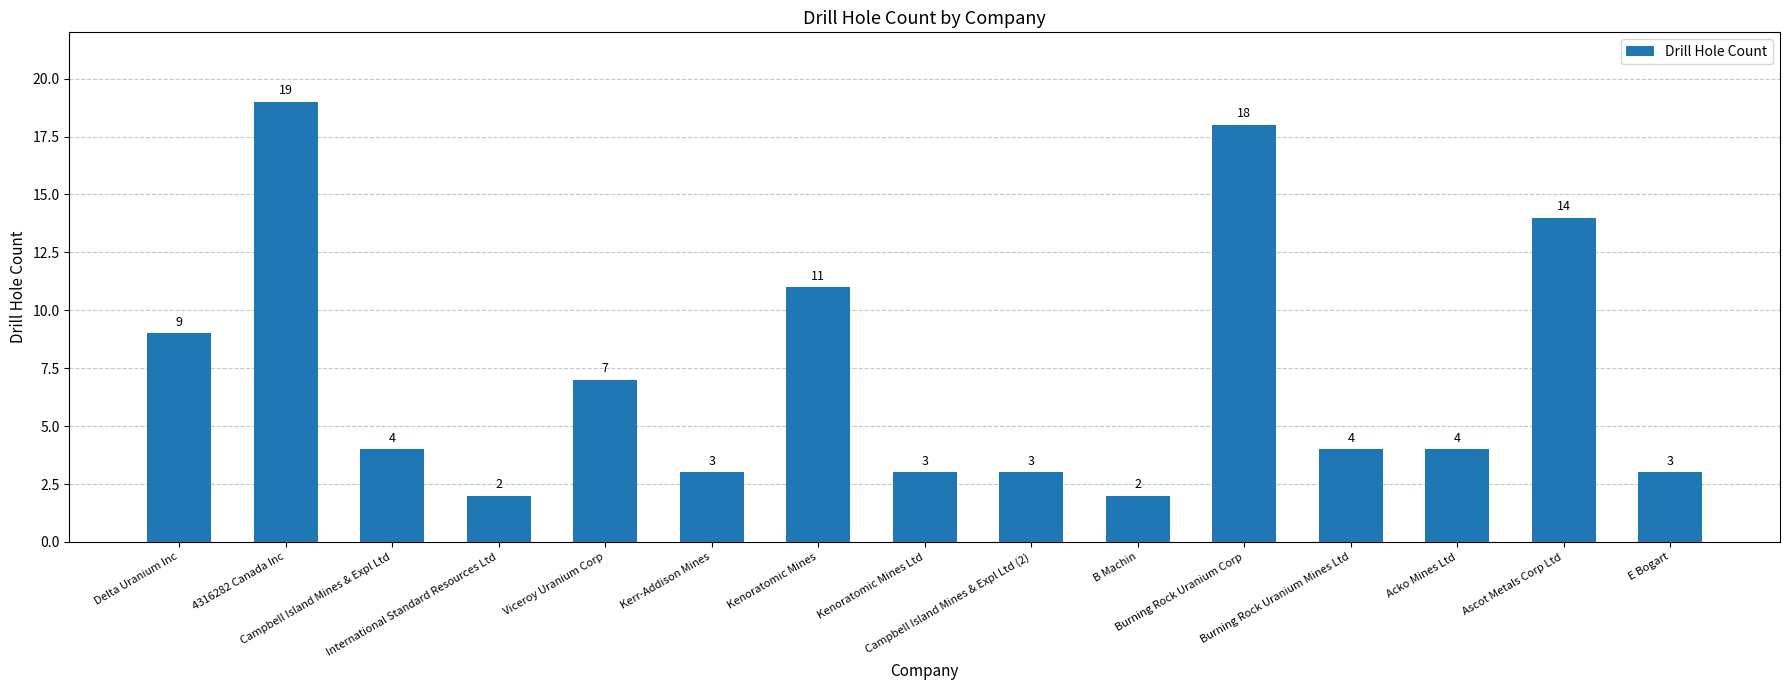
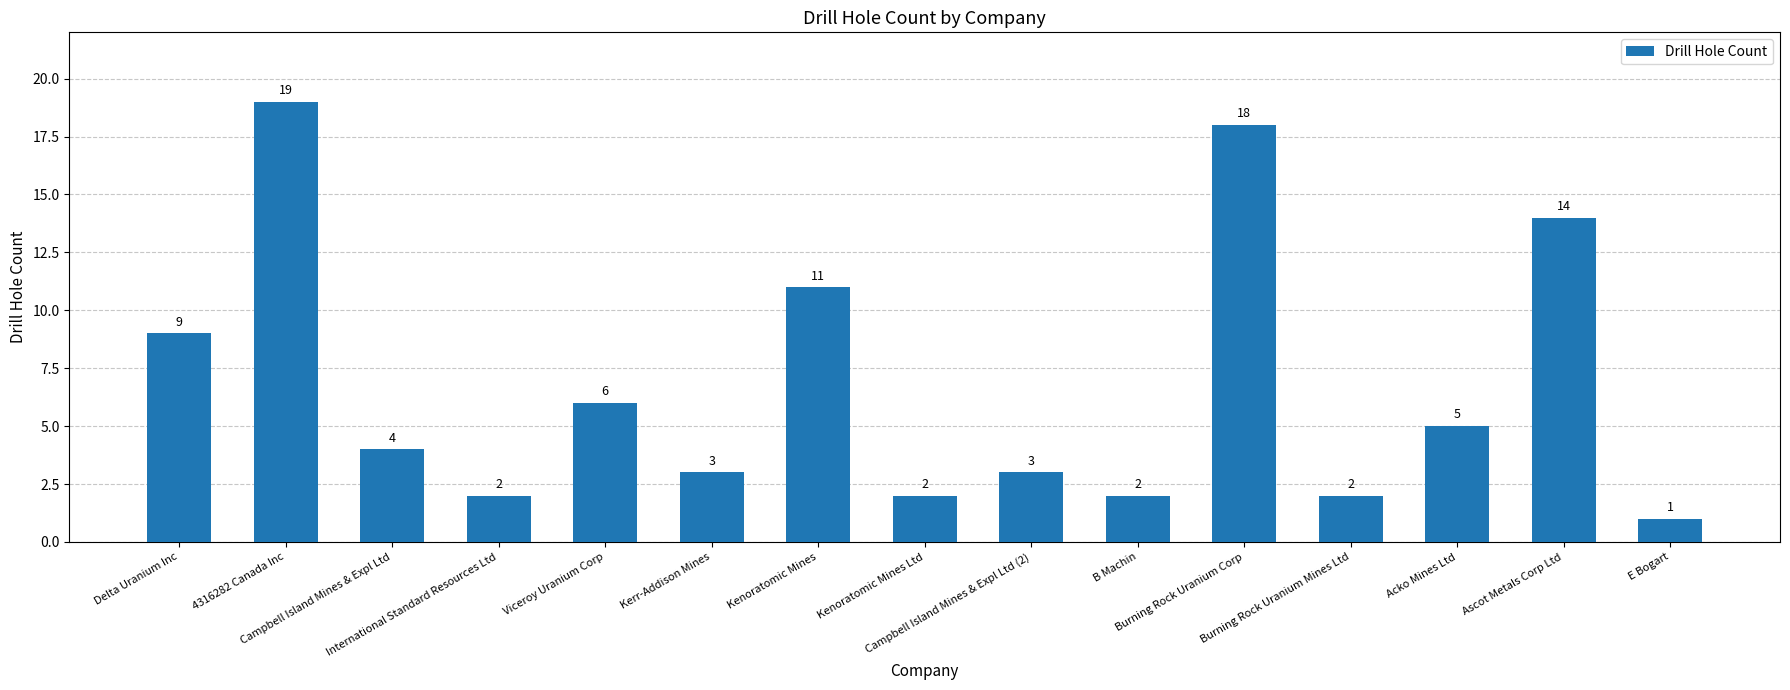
  {
    "Delta Uranium Inc": 9,
    "4316282 Canada Inc": 19,
    "Campbell Island Mines & Expl Ltd": 4,
    "International Standard Resources Ltd": 2,
-   "Viceroy Uranium Corp": 7,
+   "Viceroy Uranium Corp": 6,
    "Kerr-Addison Mines": 3,
    "Kenoratomic Mines": 11,
-   "Kenoratomic Mines Ltd": 3,
+   "Kenoratomic Mines Ltd": 2,
    "Campbell Island Mines & Expl Ltd (2)": 3,
    "B Machin": 2,
    "Burning Rock Uranium Corp": 18,
-   "Burning Rock Uranium Mines Ltd": 4,
-   "Acko Mines Ltd": 4,
+   "Burning Rock Uranium Mines Ltd": 2,
+   "Acko Mines Ltd": 5,
    "Ascot Metals Corp Ltd": 14,
-   "E Bogart": 3
+   "E Bogart": 1
  }
